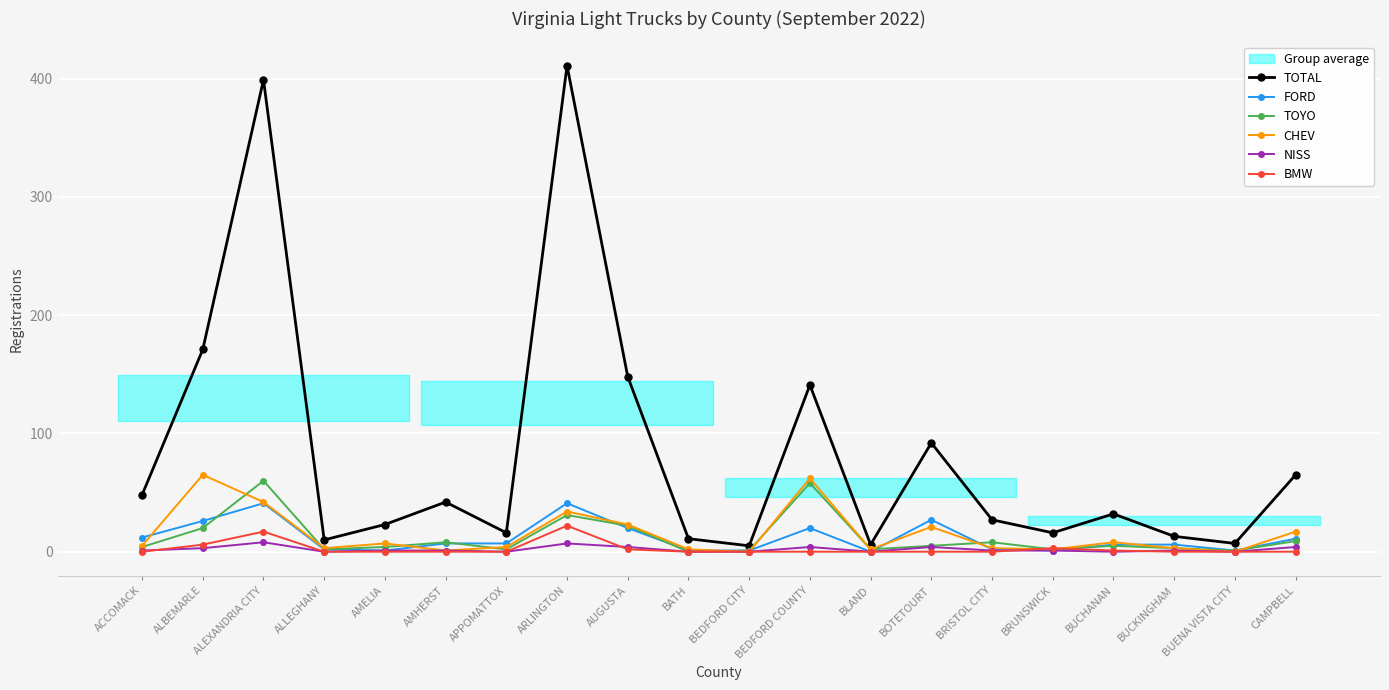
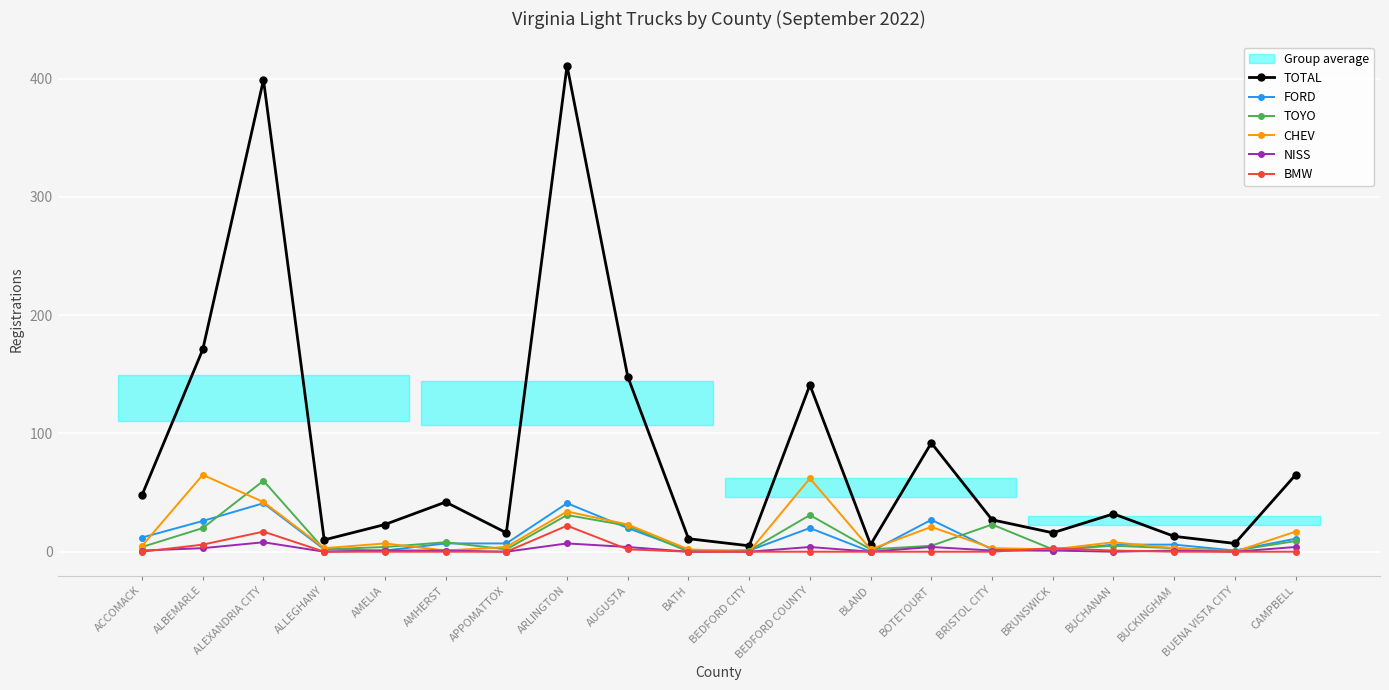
  {
    "TOTAL": {
      "ACCOMACK": 48,
      "ALBEMARLE": 171,
      "ALEXANDRIA CITY": 399,
      "ALLEGHANY": 10,
      "AMELIA": 23,
      "AMHERST": 42,
      "APPOMATTOX": 16,
      "ARLINGTON": 411,
      "AUGUSTA": 148,
      "BATH": 11,
      "BEDFORD CITY": 5,
      "BEDFORD COUNTY": 141,
      "BLAND": 6,
      "BOTETOURT": 92,
      "BRISTOL CITY": 27,
      "BRUNSWICK": 16,
      "BUCHANAN": 32,
      "BUCKINGHAM": 13,
      "BUENA VISTA CITY": 7,
      "CAMPBELL": 65
    },
    "FORD": {
      "ACCOMACK": 12,
      "ALBEMARLE": 26,
      "APPOMATTOX": 7,
      "ARLINGTON": 41,
      "BEDFORD COUNTY": 20,
      "BOTETOURT": 27,
      "BUCKINGHAM": 6
    },
    "TOYO": {
      "ALBEMARLE": 20,
      "ALEXANDRIA CITY": 60,
      "AMELIA": 4,
      "ARLINGTON": 31,
-     "BEDFORD COUNTY": 58,
-     "BRISTOL CITY": 8
+     "BEDFORD COUNTY": 31,
+     "BRISTOL CITY": 23
    },
    "CHEV": {
      "ALBEMARLE": 65,
      "AMELIA": 7,
      "ARLINGTON": 34,
      "BEDFORD COUNTY": 62,
      "BOTETOURT": 21,
      "CAMPBELL": 17
    },
    "NISS": {
      "ALBEMARLE": 3,
      "ALEXANDRIA CITY": 8,
      "ARLINGTON": 7,
      "BEDFORD COUNTY": 4,
      "CAMPBELL": 4
    },
    "BMW": {
      "ALBEMARLE": 6,
      "ALEXANDRIA CITY": 17,
      "ARLINGTON": 22,
      "BEDFORD COUNTY": 0,
      "BOTETOURT": 0,
      "CAMPBELL": 0
    }
  }
